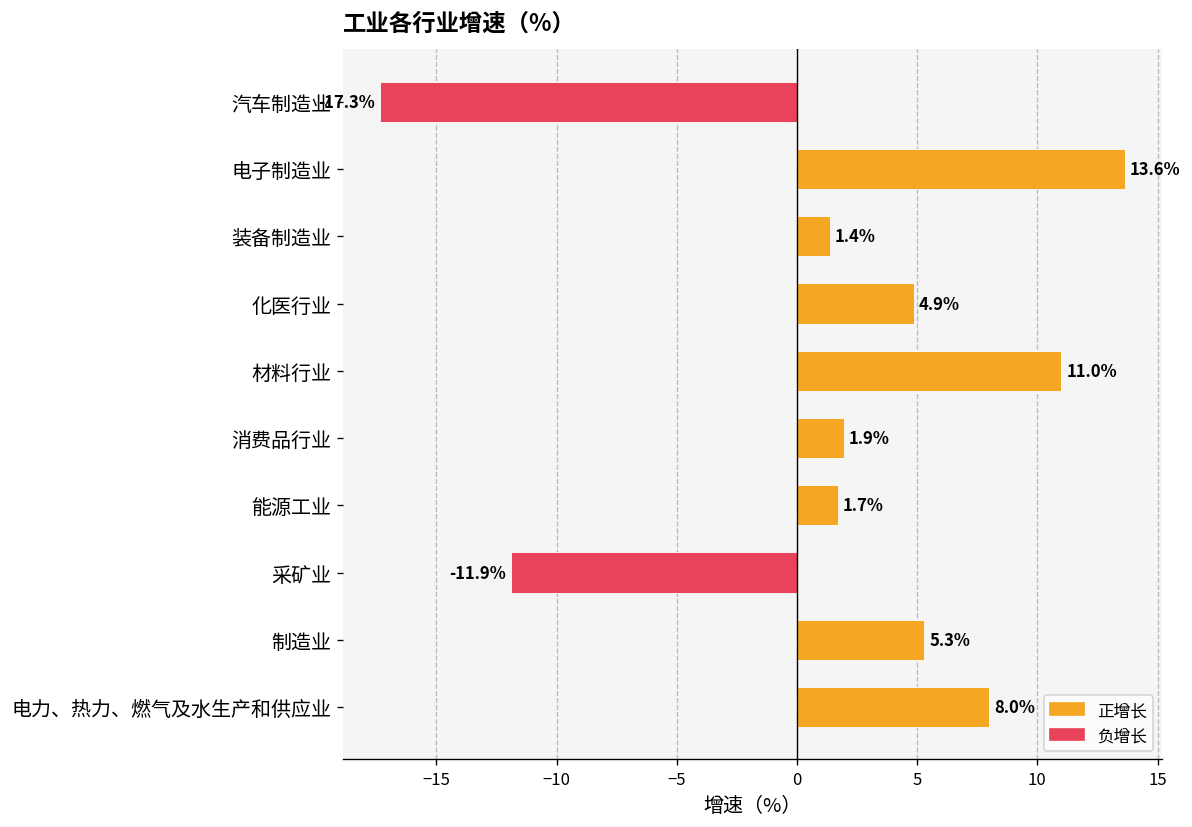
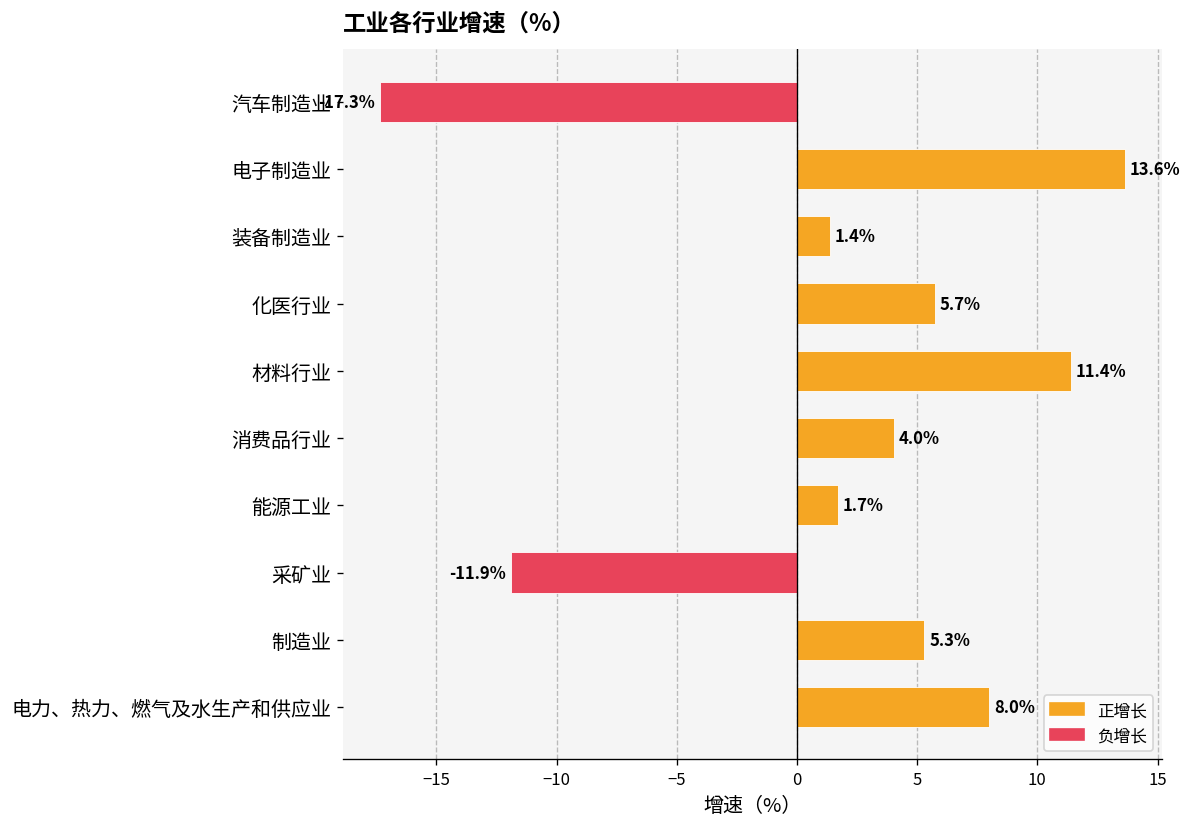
  {
    "汽车制造业": "-17.3%",
    "电子制造业": "13.6%",
    "装备制造业": "1.4%",
-   "化医行业": "4.9%",
-   "材料行业": "11.0%",
-   "消费品行业": "1.9%",
+   "化医行业": "5.7%",
+   "材料行业": "11.4%",
+   "消费品行业": "4.0%",
    "能源工业": "1.7%",
    "采矿业": "-11.9%",
    "制造业": "5.3%",
    "电力、热力、燃气及水生产和供应业": "8.0%"
  }
